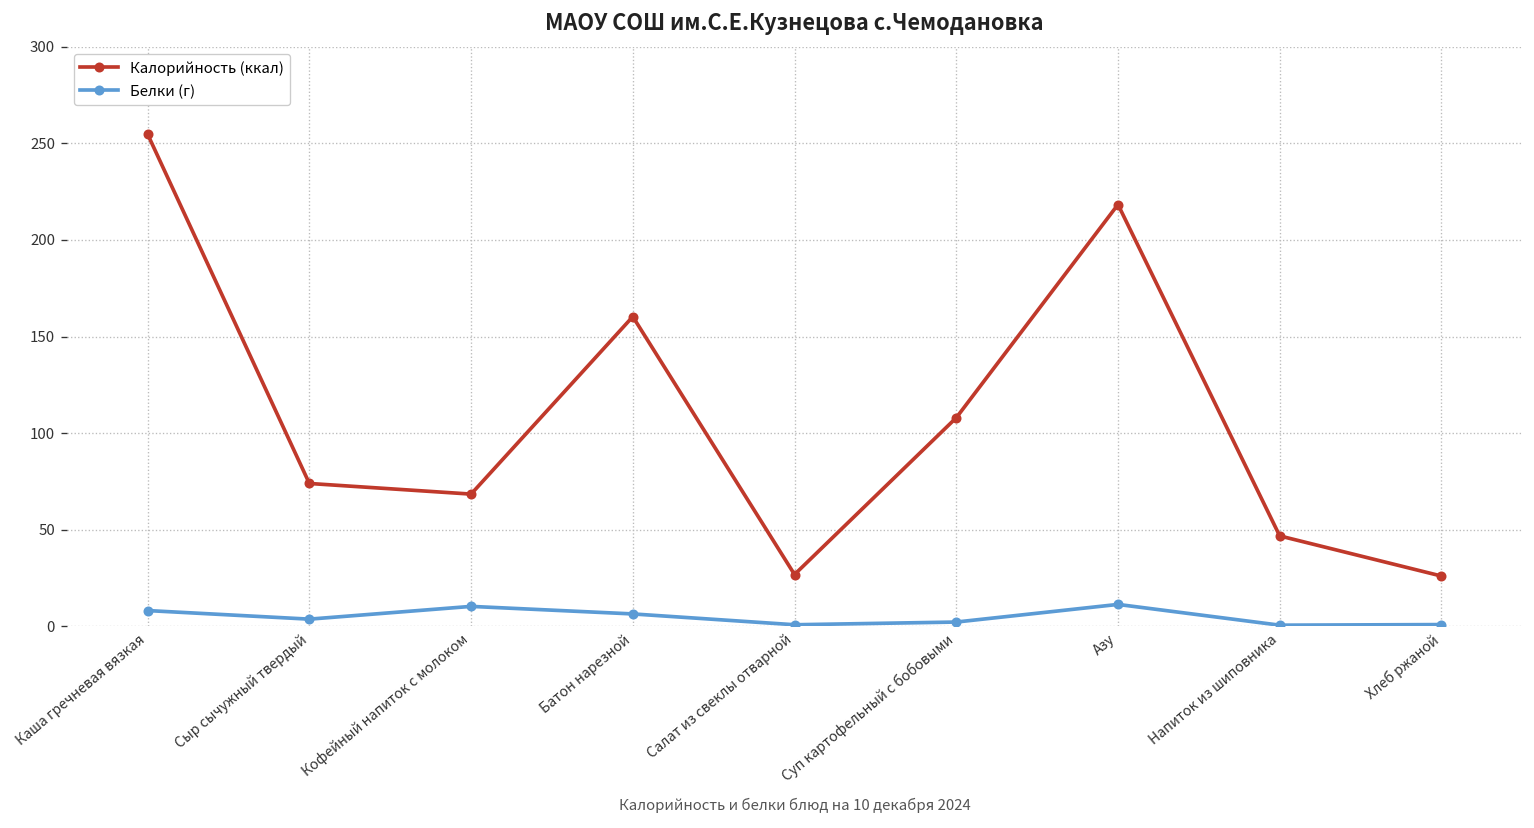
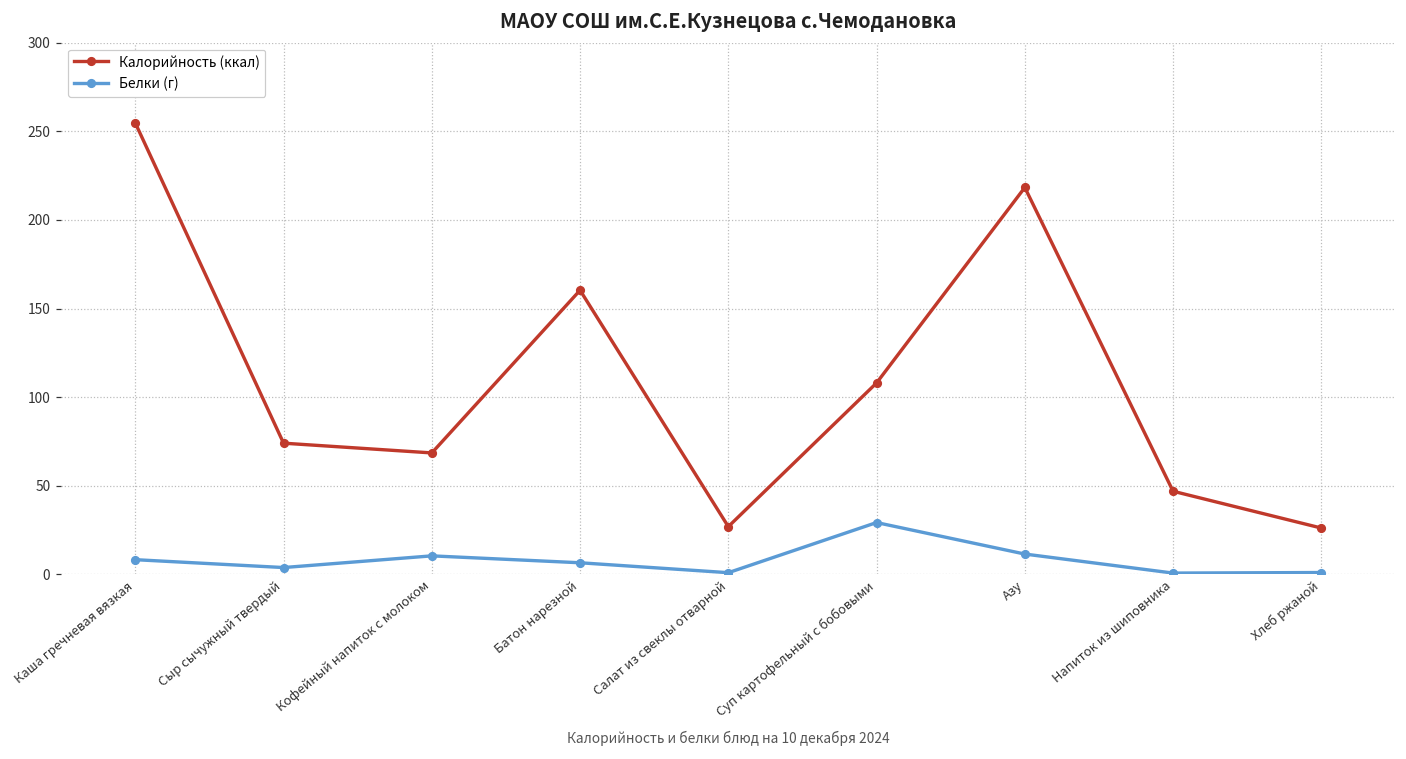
  {
    "Калорийность (ккал)": {
      "Каша гречневая вязкая": 255,
      "Сыр сычужный твердый": 74,
      "Кофейный напиток с молоком": 69,
      "Батон нарезной": 160,
      "Салат из свеклы отварной": 27,
      "Суп картофельный с бобовыми": 108,
      "Азу": 218,
      "Напиток из шиповника": 47,
      "Хлеб ржаной": 26
    },
    "Белки (г)": {
      "Каша гречневая вязкая": 8,
      "Сыр сычужный твердый": 4,
      "Кофейный напиток с молоком": 10,
      "Батон нарезной": 7,
      "Салат из свеклы отварной": 1,
-     "Суп картофельный с бобовыми": 2,
+     "Суп картофельный с бобовыми": 29,
      "Азу": 11,
      "Напиток из шиповника": 1,
      "Хлеб ржаной": 1
    }
  }
